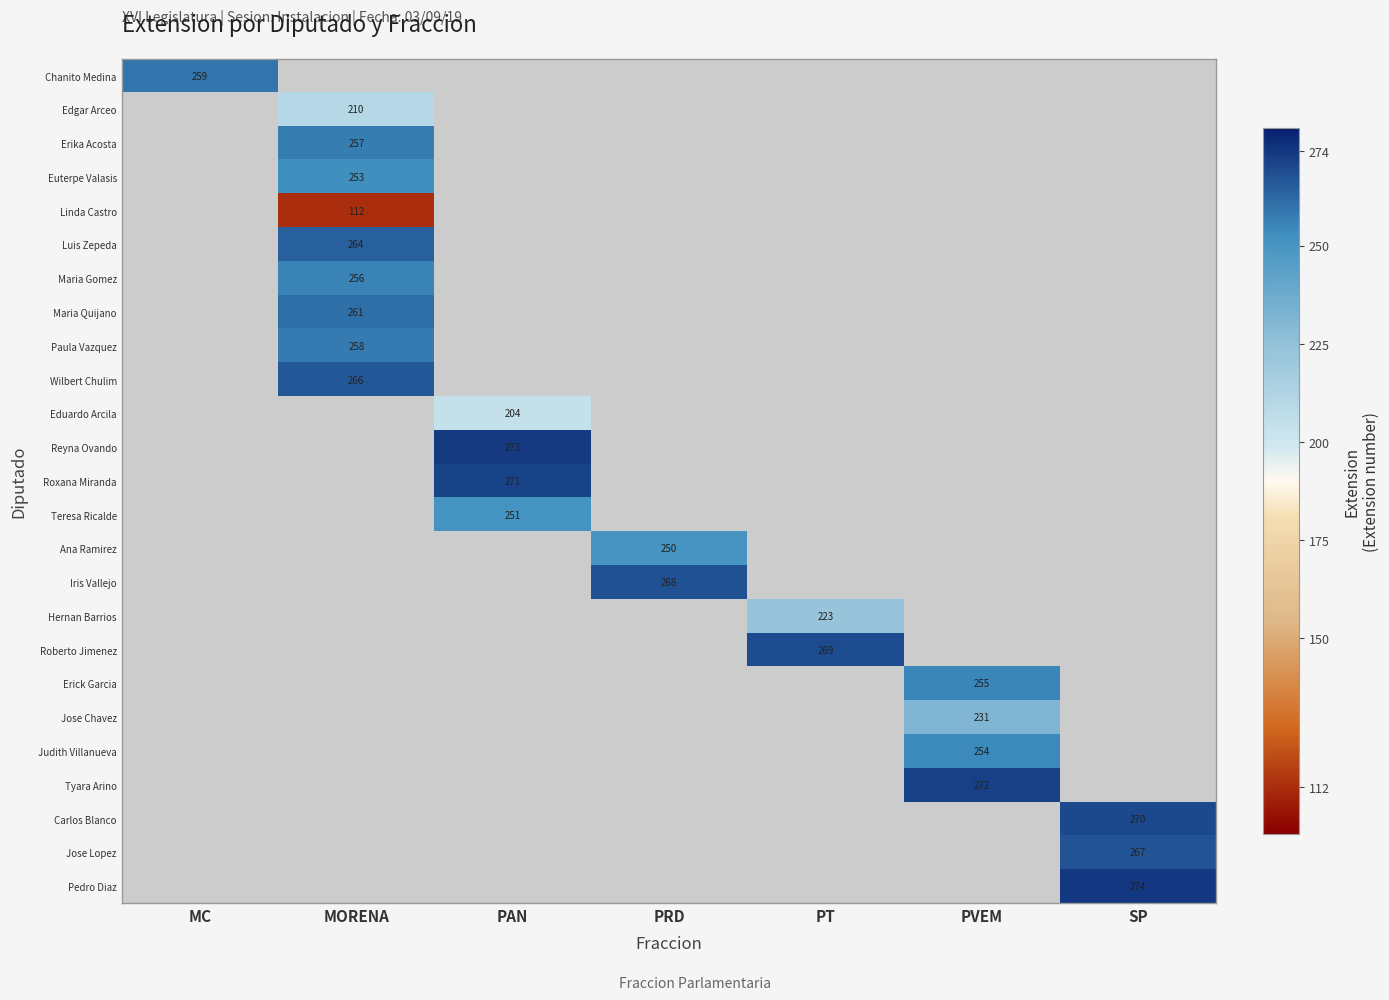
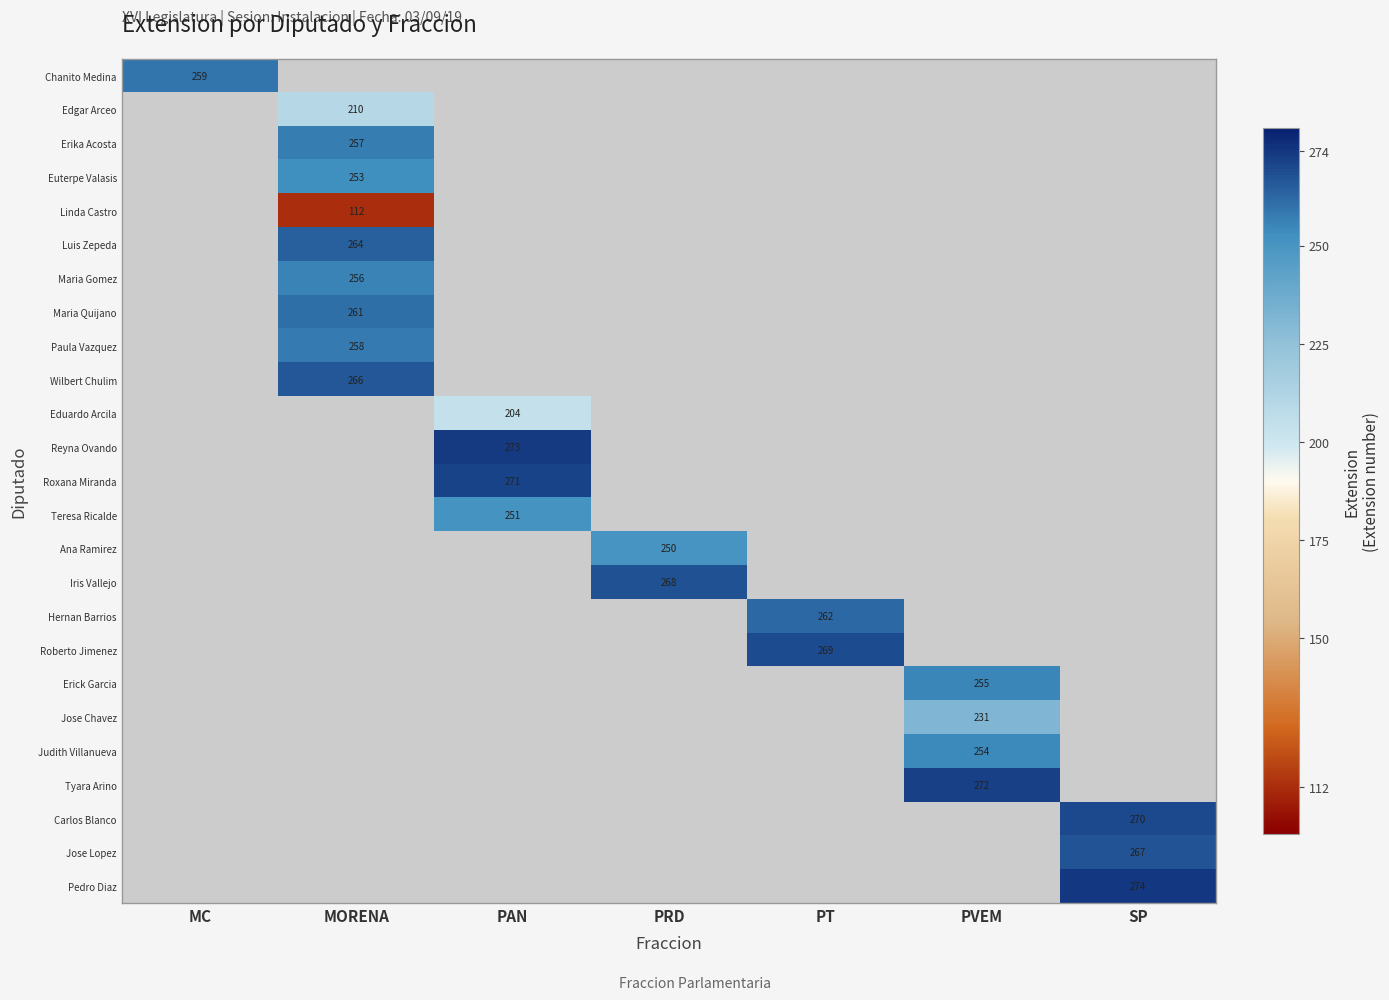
  {
    "Chanito Medina": {
      "MC": 259
    },
    "Edgar Arceo": {
      "MORENA": 210
    },
    "Erika Acosta": {
      "MORENA": 257
    },
    "Euterpe Valasis": {
      "MORENA": 253
    },
    "Linda Castro": {
      "MORENA": 112
    },
    "Luis Zepeda": {
      "MORENA": 264
    },
    "Maria Gomez": {
      "MORENA": 256
    },
    "Maria Quijano": {
      "MORENA": 261
    },
    "Paula Vazquez": {
      "MORENA": 258
    },
    "Wilbert Chulim": {
      "MORENA": 266
    },
    "Eduardo Arcila": {
      "PAN": 204
    },
    "Reyna Ovando": {
      "PAN": 273
    },
    "Roxana Miranda": {
      "PAN": 271
    },
    "Teresa Ricalde": {
      "PAN": 251
    },
    "Ana Ramirez": {
      "PRD": 250
    },
    "Iris Vallejo": {
      "PRD": 268
    },
    "Hernan Barrios": {
-     "PT": 223
+     "PT": 262
    },
    "Roberto Jimenez": {
      "PT": 269
    },
    "Erick Garcia": {
      "PVEM": 255
    },
    "Jose Chavez": {
      "PVEM": 231
    },
    "Judith Villanueva": {
      "PVEM": 254
    },
    "Tyara Arino": {
      "PVEM": 272
    },
    "Carlos Blanco": {
      "SP": 270
    },
    "Jose Lopez": {
      "SP": 267
    },
    "Pedro Diaz": {
      "SP": 274
    }
  }
